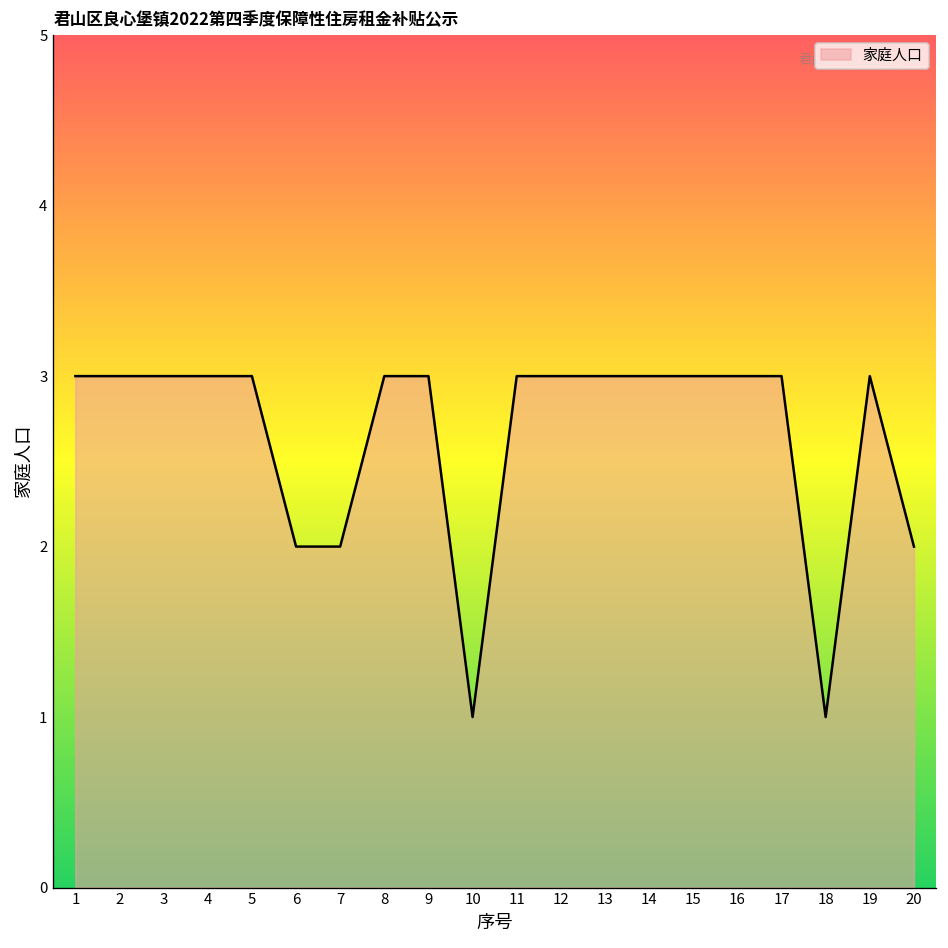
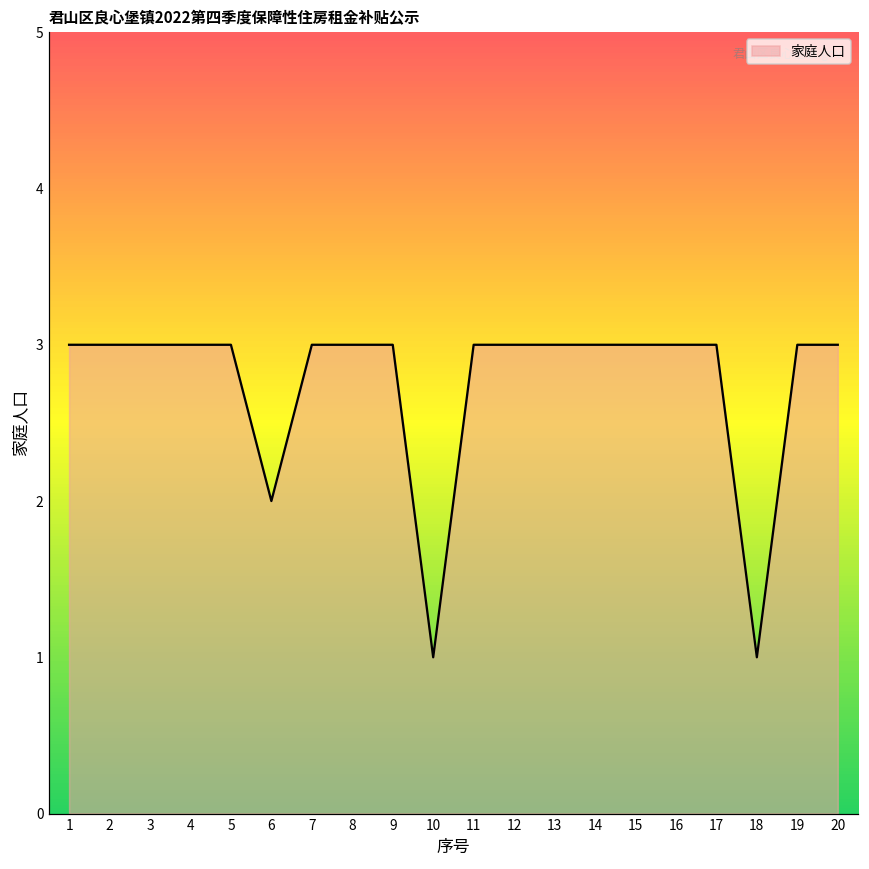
  {
    "1": 3,
    "2": 3,
    "3": 3,
    "4": 3,
    "5": 3,
    "6": 2,
-   "7": 2,
+   "7": 3,
    "8": 3,
    "9": 3,
    "10": 1,
    "11": 3,
    "12": 3,
    "13": 3,
    "14": 3,
    "15": 3,
    "16": 3,
    "17": 3,
    "18": 1,
    "19": 3,
-   "20": 2
+   "20": 3
  }
